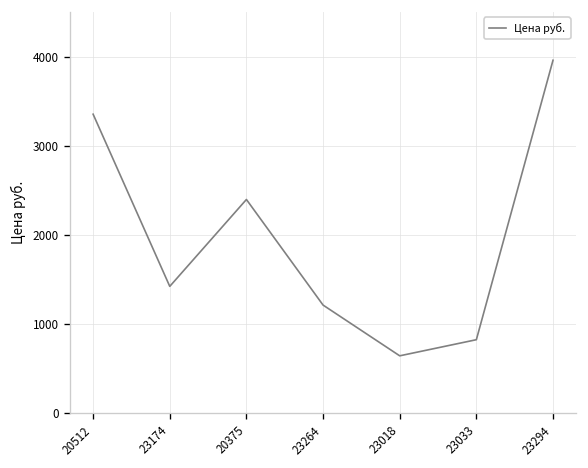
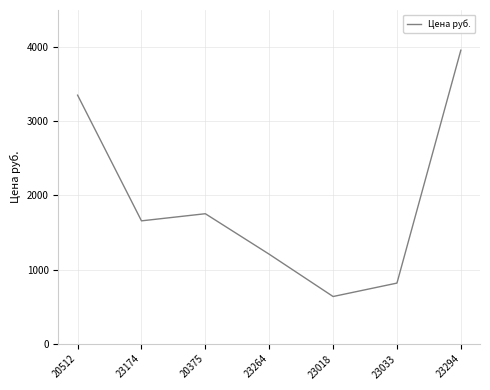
  {
    "20512": 3400,
-   "23174": 1400,
-   "20375": 2400,
+   "23174": 1700,
+   "20375": 1800,
    "23264": 1200,
    "23018": 600,
    "23033": 800,
    "23294": 4000
  }
